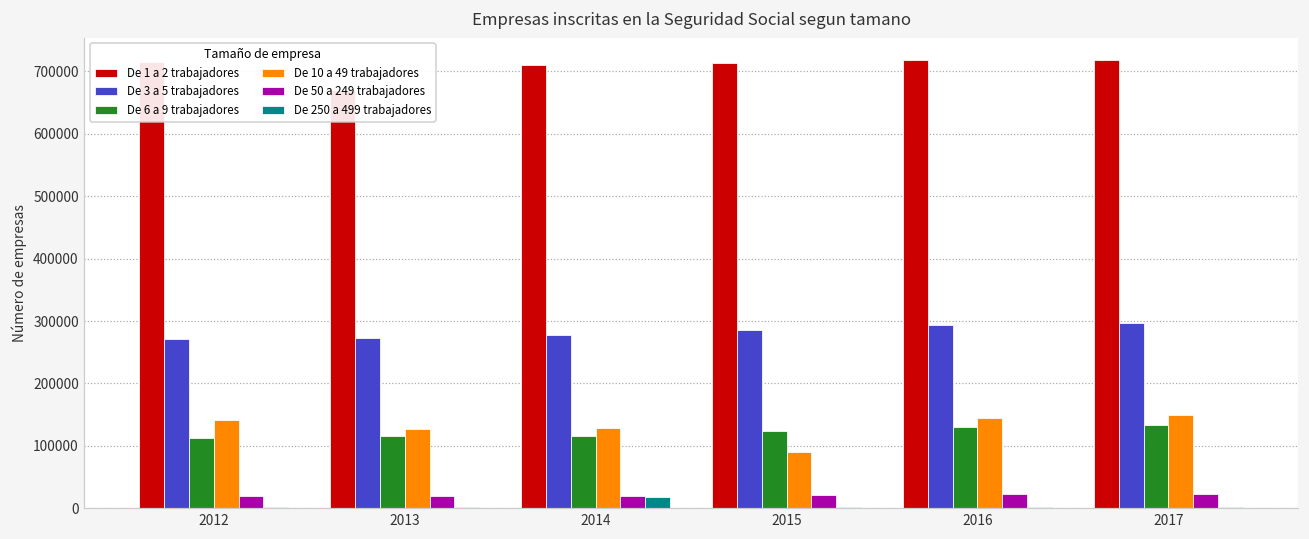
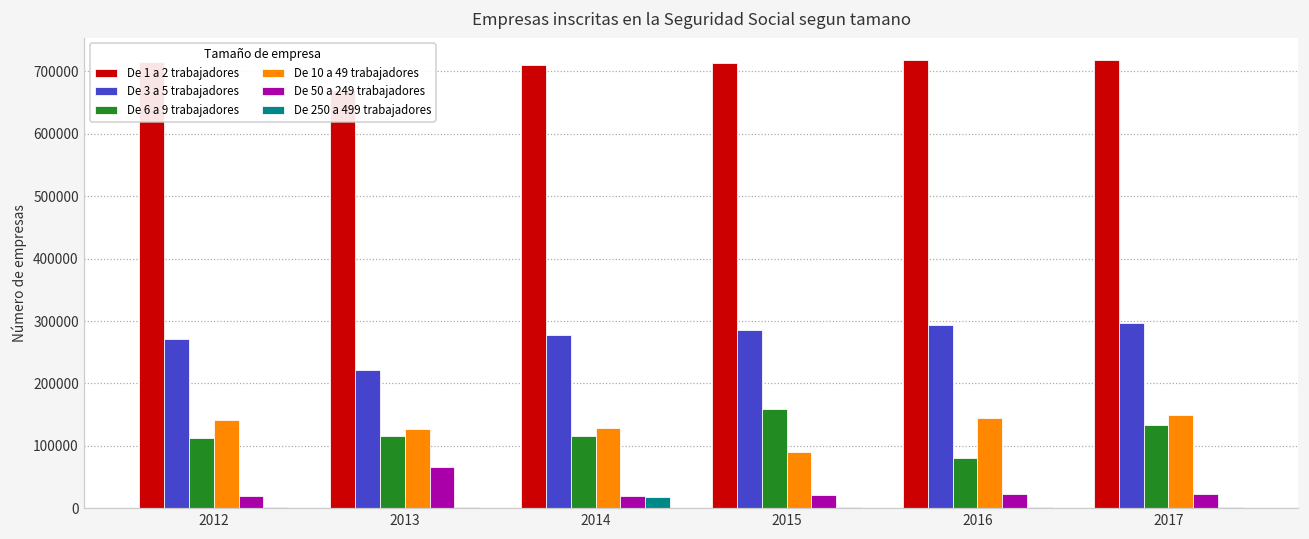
  {
    "De 1 a 2 trabajadores": {
      "2014": 710000,
      "2015": 710000,
      "2016": 720000,
      "2017": 720000
    },
    "De 3 a 5 trabajadores": {
      "2012": 270000,
-     "2013": 270000,
+     "2013": 220000,
      "2014": 280000,
      "2015": 290000,
      "2016": 290000,
      "2017": 300000
    },
    "De 6 a 9 trabajadores": {
      "2012": 110000,
      "2013": 120000,
      "2014": 120000,
-     "2015": 120000,
-     "2016": 130000,
+     "2015": 160000,
+     "2016": 80000,
      "2017": 130000
    },
    "De 10 a 49 trabajadores": {
      "2012": 140000,
      "2013": 130000,
      "2014": 130000,
      "2015": 90000,
      "2016": 140000,
      "2017": 150000
    },
    "De 50 a 249 trabajadores": {
      "2012": 20000,
-     "2013": 20000,
+     "2013": 70000,
      "2014": 20000,
      "2015": 20000,
      "2016": 20000,
      "2017": 20000
    },
    "De 250 a 499 trabajadores": {
      "2014": 20000
    }
  }
